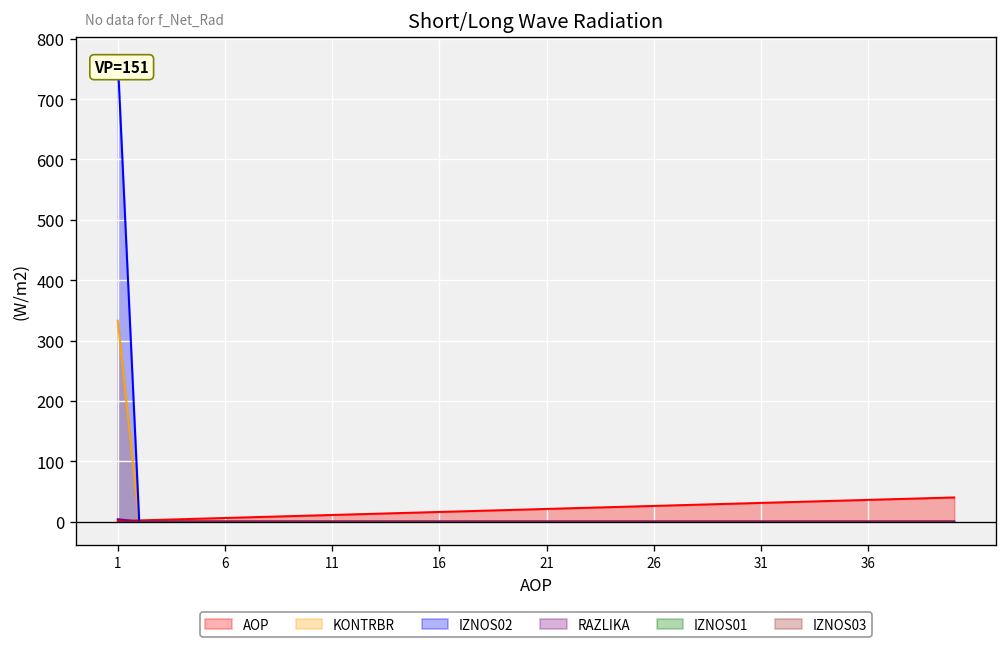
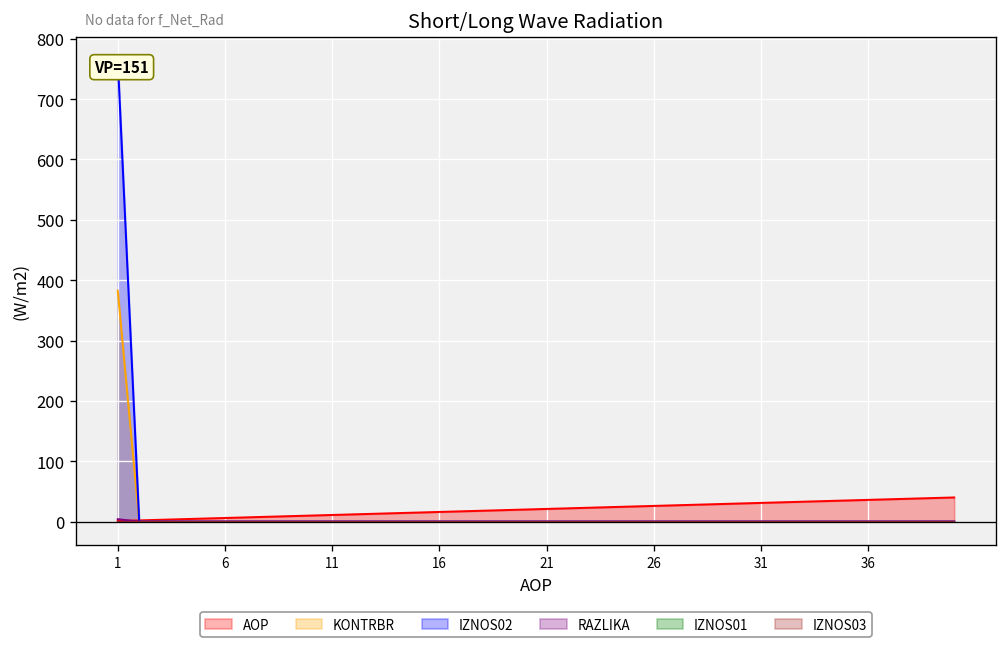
  {
    "KONTRBR": {
-     "1": 330
+     "1": 380
    }
  }
